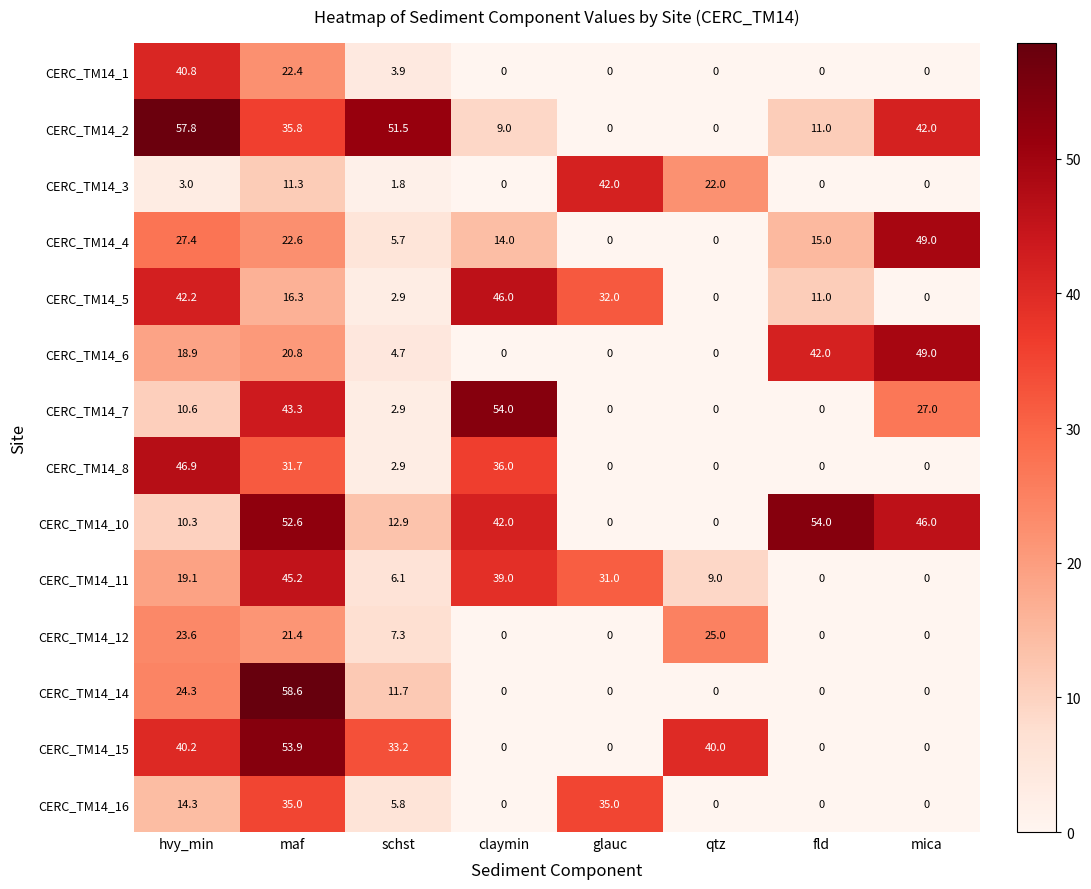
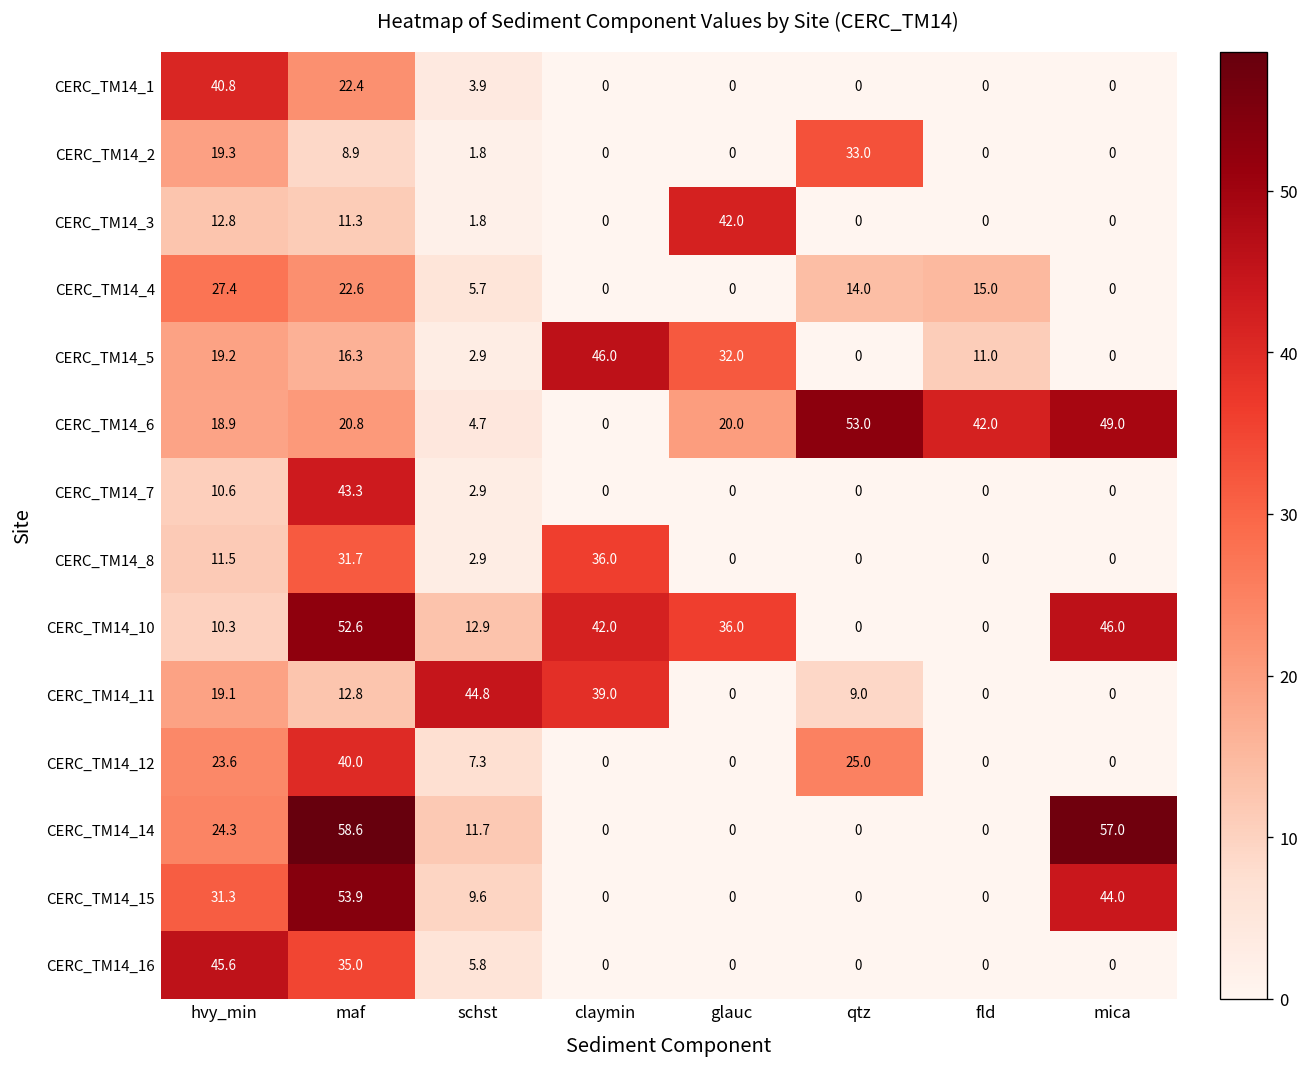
  {
    "CERC_TM14_1": {
      "hvy_min": 40.8,
      "maf": 22.4,
      "schst": 3.9,
      "claymin": 0,
      "glauc": 0,
      "qtz": 0,
      "fld": 0,
      "mica": 0
    },
    "CERC_TM14_2": {
-     "hvy_min": 57.8,
-     "maf": 35.8,
-     "schst": 51.5,
-     "claymin": 9.0,
+     "hvy_min": 19.3,
+     "maf": 8.9,
+     "schst": 1.8,
+     "claymin": 0,
      "glauc": 0,
-     "qtz": 0,
-     "fld": 11.0,
-     "mica": 42.0
+     "qtz": 33.0,
+     "fld": 0,
+     "mica": 0
    },
    "CERC_TM14_3": {
-     "hvy_min": 3.0,
+     "hvy_min": 12.8,
      "maf": 11.3,
      "schst": 1.8,
      "claymin": 0,
      "glauc": 42.0,
-     "qtz": 22.0,
+     "qtz": 0,
      "fld": 0,
      "mica": 0
    },
    "CERC_TM14_4": {
      "hvy_min": 27.4,
      "maf": 22.6,
      "schst": 5.7,
-     "claymin": 14.0,
+     "claymin": 0,
      "glauc": 0,
-     "qtz": 0,
+     "qtz": 14.0,
      "fld": 15.0,
-     "mica": 49.0
+     "mica": 0
    },
    "CERC_TM14_5": {
-     "hvy_min": 42.2,
+     "hvy_min": 19.2,
      "maf": 16.3,
      "schst": 2.9,
      "claymin": 46.0,
      "glauc": 32.0,
      "qtz": 0,
      "fld": 11.0,
      "mica": 0
    },
    "CERC_TM14_6": {
      "hvy_min": 18.9,
      "maf": 20.8,
      "schst": 4.7,
      "claymin": 0,
-     "glauc": 0,
-     "qtz": 0,
+     "glauc": 20.0,
+     "qtz": 53.0,
      "fld": 42.0,
      "mica": 49.0
    },
    "CERC_TM14_7": {
      "hvy_min": 10.6,
      "maf": 43.3,
      "schst": 2.9,
-     "claymin": 54.0,
+     "claymin": 0,
      "glauc": 0,
      "qtz": 0,
      "fld": 0,
-     "mica": 27.0
+     "mica": 0
    },
    "CERC_TM14_8": {
-     "hvy_min": 46.9,
+     "hvy_min": 11.5,
      "maf": 31.7,
      "schst": 2.9,
      "claymin": 36.0,
      "glauc": 0,
      "qtz": 0,
      "fld": 0,
      "mica": 0
    },
    "CERC_TM14_10": {
      "hvy_min": 10.3,
      "maf": 52.6,
      "schst": 12.9,
      "claymin": 42.0,
-     "glauc": 0,
+     "glauc": 36.0,
      "qtz": 0,
-     "fld": 54.0,
+     "fld": 0,
      "mica": 46.0
    },
    "CERC_TM14_11": {
      "hvy_min": 19.1,
-     "maf": 45.2,
-     "schst": 6.1,
+     "maf": 12.8,
+     "schst": 44.8,
      "claymin": 39.0,
-     "glauc": 31.0,
+     "glauc": 0,
      "qtz": 9.0,
      "fld": 0,
      "mica": 0
    },
    "CERC_TM14_12": {
      "hvy_min": 23.6,
-     "maf": 21.4,
+     "maf": 40.0,
      "schst": 7.3,
      "claymin": 0,
      "glauc": 0,
      "qtz": 25.0,
      "fld": 0,
      "mica": 0
    },
    "CERC_TM14_14": {
      "hvy_min": 24.3,
      "maf": 58.6,
      "schst": 11.7,
      "claymin": 0,
      "glauc": 0,
      "qtz": 0,
      "fld": 0,
-     "mica": 0
+     "mica": 57.0
    },
    "CERC_TM14_15": {
-     "hvy_min": 40.2,
+     "hvy_min": 31.3,
      "maf": 53.9,
-     "schst": 33.2,
+     "schst": 9.6,
      "claymin": 0,
      "glauc": 0,
-     "qtz": 40.0,
+     "qtz": 0,
      "fld": 0,
-     "mica": 0
+     "mica": 44.0
    },
    "CERC_TM14_16": {
-     "hvy_min": 14.3,
+     "hvy_min": 45.6,
      "maf": 35.0,
      "schst": 5.8,
      "claymin": 0,
-     "glauc": 35.0,
+     "glauc": 0,
      "qtz": 0,
      "fld": 0,
      "mica": 0
    }
  }
